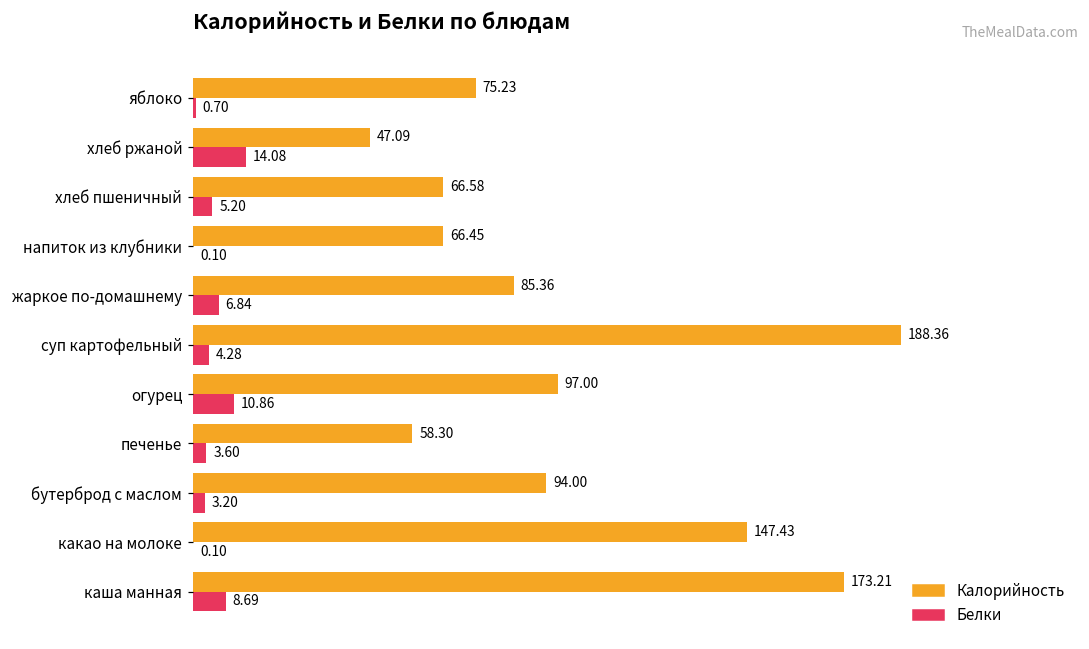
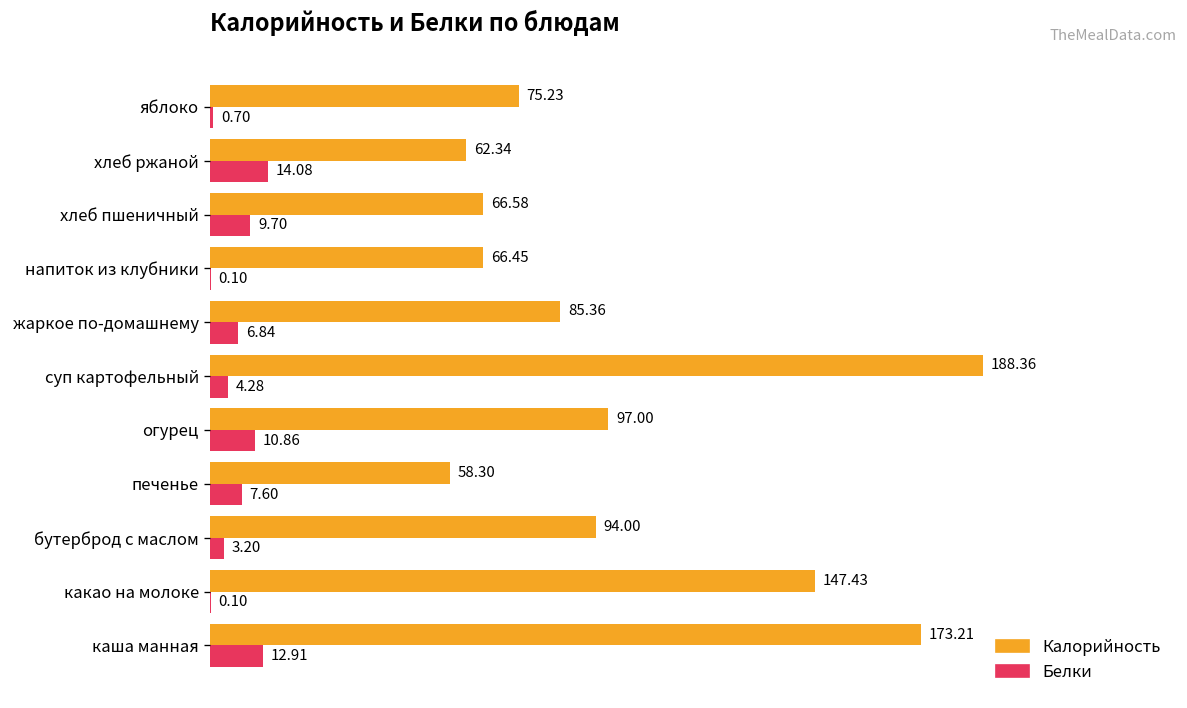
  {
    "Калорийность": {
      "яблоко": 75.23,
-     "хлеб ржаной": 47.09,
+     "хлеб ржаной": 62.34,
      "хлеб пшеничный": 66.58,
      "напиток из клубники": 66.45,
      "жаркое по-домашнему": 85.36,
      "суп картофельный": 188.36,
      "огурец": 97.00,
      "печенье": 58.30,
      "бутерброд с маслом": 94.00,
      "какао на молоке": 147.43,
      "каша манная": 173.21
    },
    "Белки": {
      "яблоко": 0.70,
      "хлеб ржаной": 14.08,
-     "хлеб пшеничный": 5.20,
+     "хлеб пшеничный": 9.70,
      "напиток из клубники": 0.10,
      "жаркое по-домашнему": 6.84,
      "суп картофельный": 4.28,
      "огурец": 10.86,
-     "печенье": 3.60,
+     "печенье": 7.60,
      "бутерброд с маслом": 3.20,
      "какао на молоке": 0.10,
-     "каша манная": 8.69
+     "каша манная": 12.91
    }
  }
